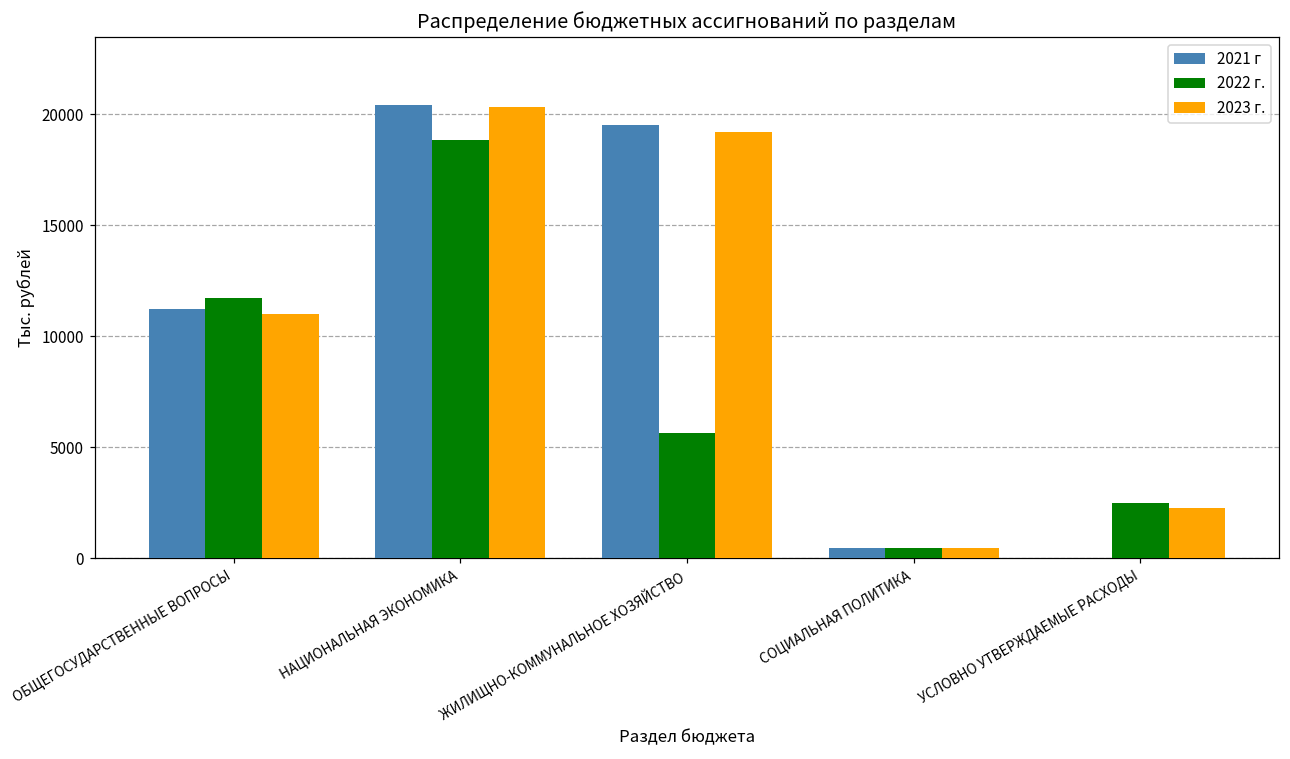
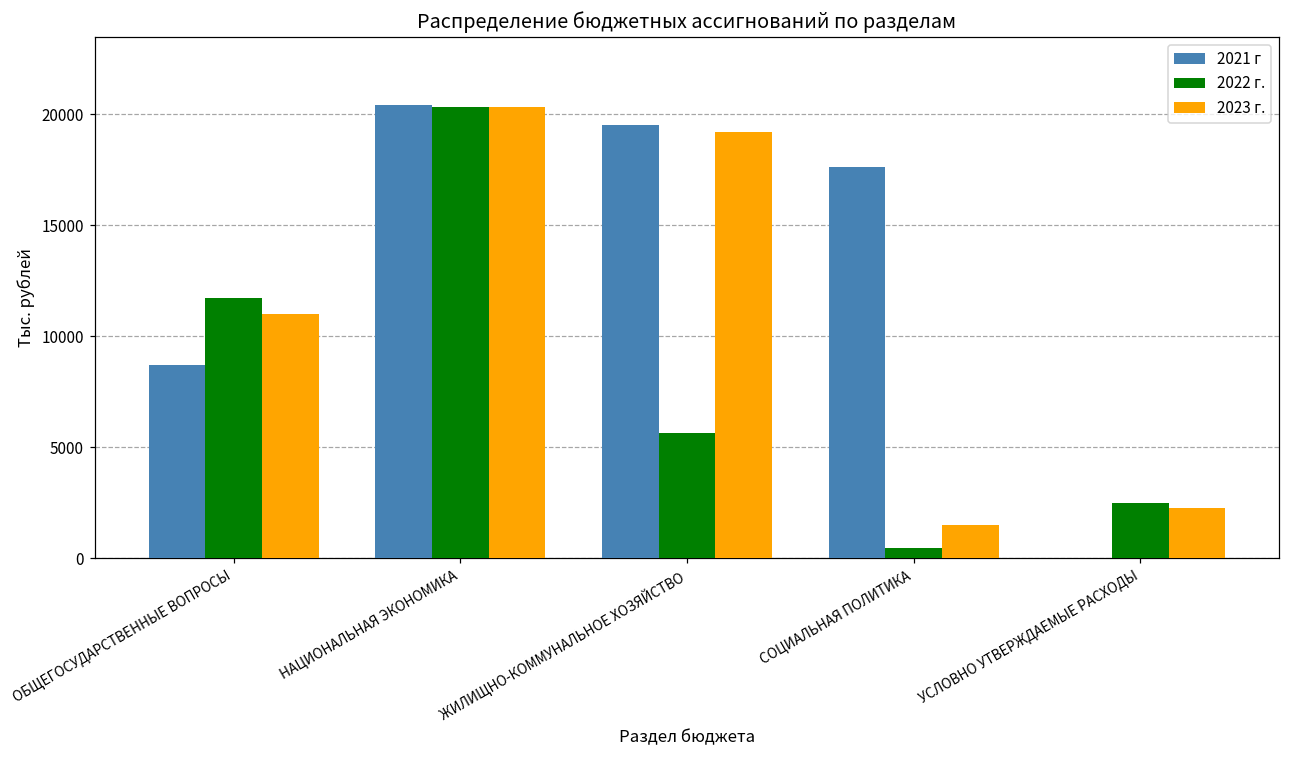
  {
    "2021 г": {
-     "ОБЩЕГОСУДАРСТВЕННЫЕ ВОПРОСЫ": 11200,
+     "ОБЩЕГОСУДАРСТВЕННЫЕ ВОПРОСЫ": 8700,
      "НАЦИОНАЛЬНАЯ ЭКОНОМИКА": 20400,
      "ЖИЛИЩНО-КОММУНАЛЬНОЕ ХОЗЯЙСТВО": 19500,
-     "СОЦИАЛЬНАЯ ПОЛИТИКА": 400,
+     "СОЦИАЛЬНАЯ ПОЛИТИКА": 17600,
      "УСЛОВНО УТВЕРЖДАЕМЫЕ РАСХОДЫ": 0
    },
    "2022 г.": {
      "ОБЩЕГОСУДАРСТВЕННЫЕ ВОПРОСЫ": 11700,
-     "НАЦИОНАЛЬНАЯ ЭКОНОМИКА": 18900,
+     "НАЦИОНАЛЬНАЯ ЭКОНОМИКА": 20300,
      "ЖИЛИЩНО-КОММУНАЛЬНОЕ ХОЗЯЙСТВО": 5700,
      "СОЦИАЛЬНАЯ ПОЛИТИКА": 400,
      "УСЛОВНО УТВЕРЖДАЕМЫЕ РАСХОДЫ": 2500
    },
    "2023 г.": {
      "ОБЩЕГОСУДАРСТВЕННЫЕ ВОПРОСЫ": 11000,
      "НАЦИОНАЛЬНАЯ ЭКОНОМИКА": 20300,
      "ЖИЛИЩНО-КОММУНАЛЬНОЕ ХОЗЯЙСТВО": 19200,
-     "СОЦИАЛЬНАЯ ПОЛИТИКА": 400,
+     "СОЦИАЛЬНАЯ ПОЛИТИКА": 1500,
      "УСЛОВНО УТВЕРЖДАЕМЫЕ РАСХОДЫ": 2300
    }
  }
